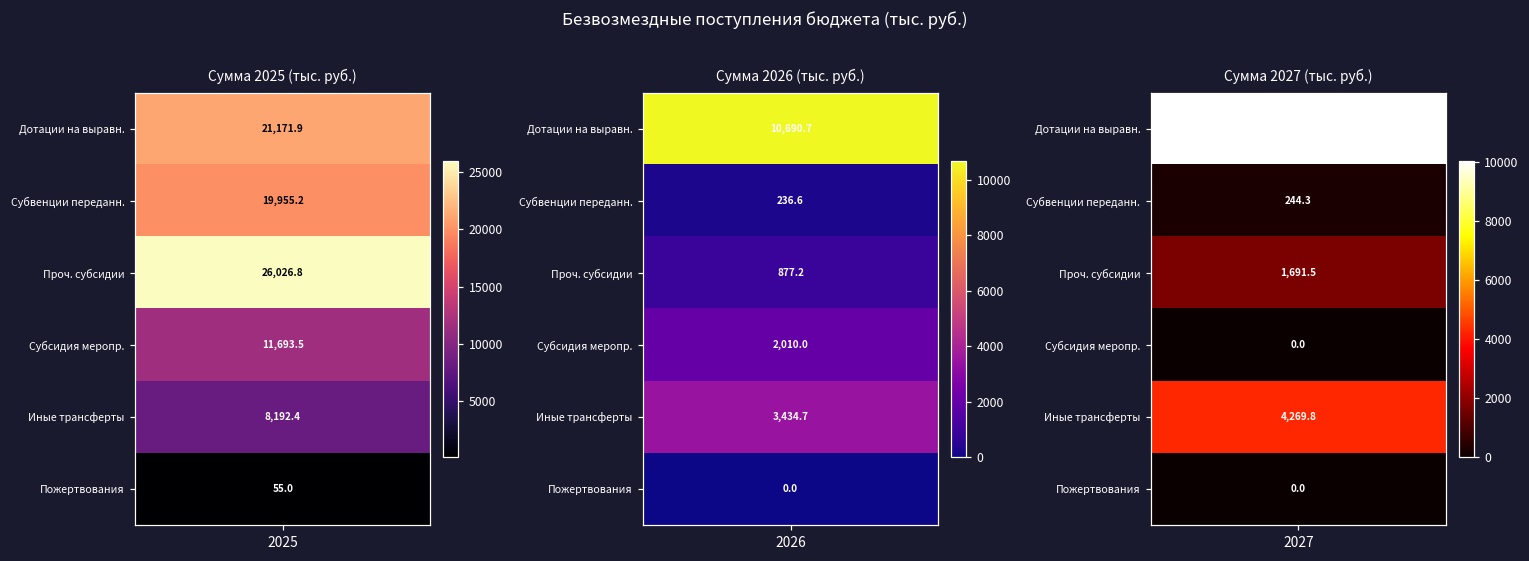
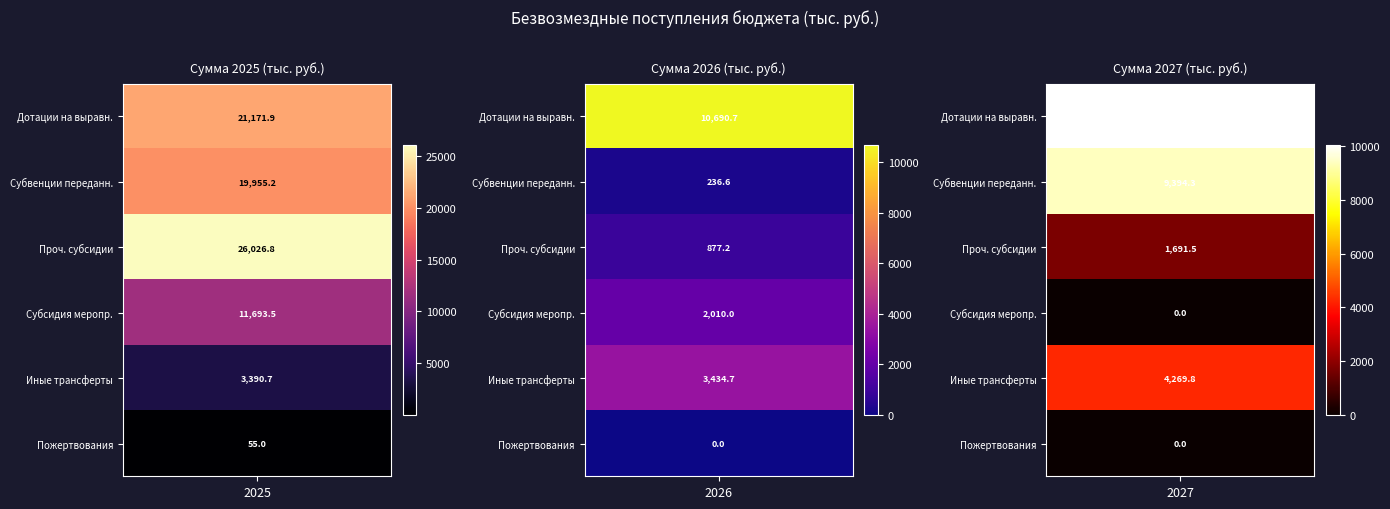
  {
    "Сумма 2025 (тыс. руб.)": {
      "Дотации на выравн.": {
        "2025": "21,171.9"
      },
      "Субвенции переданн.": {
        "2025": "19,955.2"
      },
      "Проч. субсидии": {
        "2025": "26,026.8"
      },
      "Субсидия меропр.": {
        "2025": "11,693.5"
      },
      "Иные трансферты": {
-       "2025": "8,192.4"
+       "2025": "3,390.7"
      },
      "Пожертвования": {
        "2025": "55.0"
      }
    },
    "Сумма 2026 (тыс. руб.)": {
      "Дотации на выравн.": {
        "2026": "10,690.7"
      },
      "Субвенции переданн.": {
        "2026": "236.6"
      },
      "Проч. субсидии": {
        "2026": "877.2"
      },
      "Субсидия меропр.": {
        "2026": "2,010.0"
      },
      "Иные трансферты": {
        "2026": "3,434.7"
      },
      "Пожертвования": {
        "2026": "0.0"
      }
    },
    "Сумма 2027 (тыс. руб.)": {
      "Субвенции переданн.": {
-       "2027": "244.3"
+       "2027": "9,394.3"
      },
      "Проч. субсидии": {
        "2027": "1,691.5"
      },
      "Субсидия меропр.": {
        "2027": "0.0"
      },
      "Иные трансферты": {
        "2027": "4,269.8"
      },
      "Пожертвования": {
        "2027": "0.0"
      }
    }
  }
